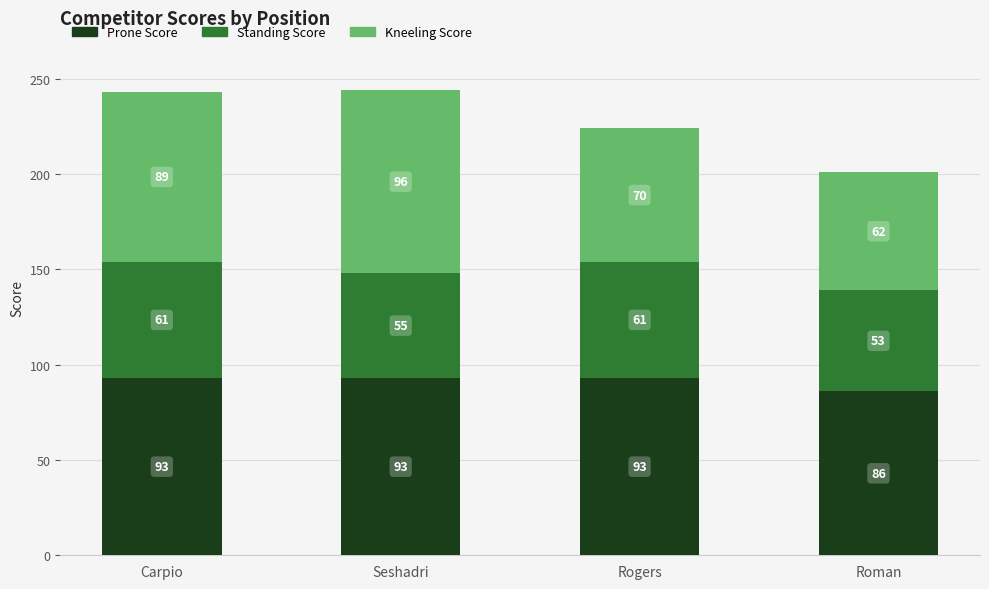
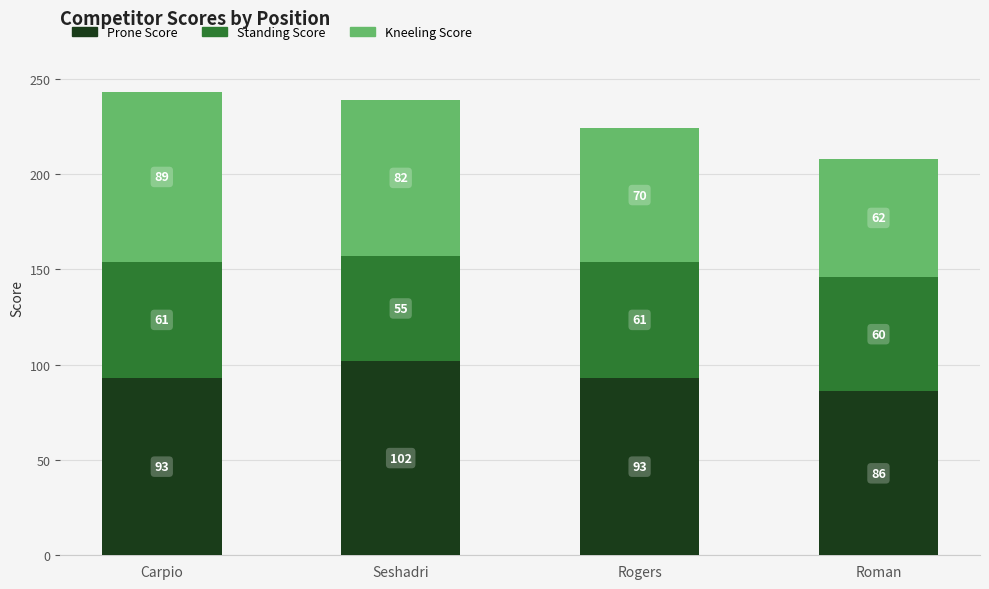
  {
    "Prone Score": {
-     "Seshadri": 93
+     "Seshadri": 102
    },
    "Standing Score": {
-     "Roman": 53
+     "Roman": 60
    },
    "Kneeling Score": {
-     "Seshadri": 96
+     "Seshadri": 82
    }
  }
